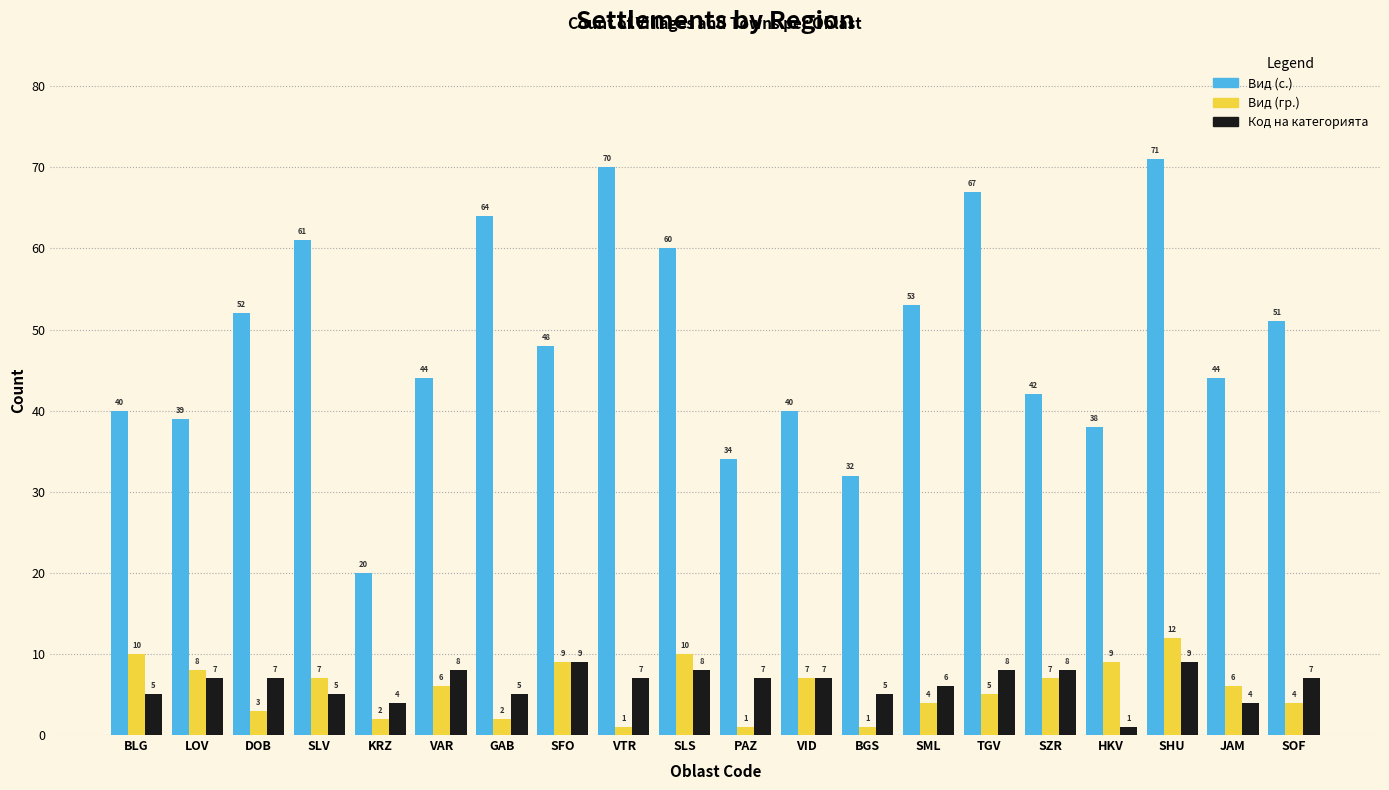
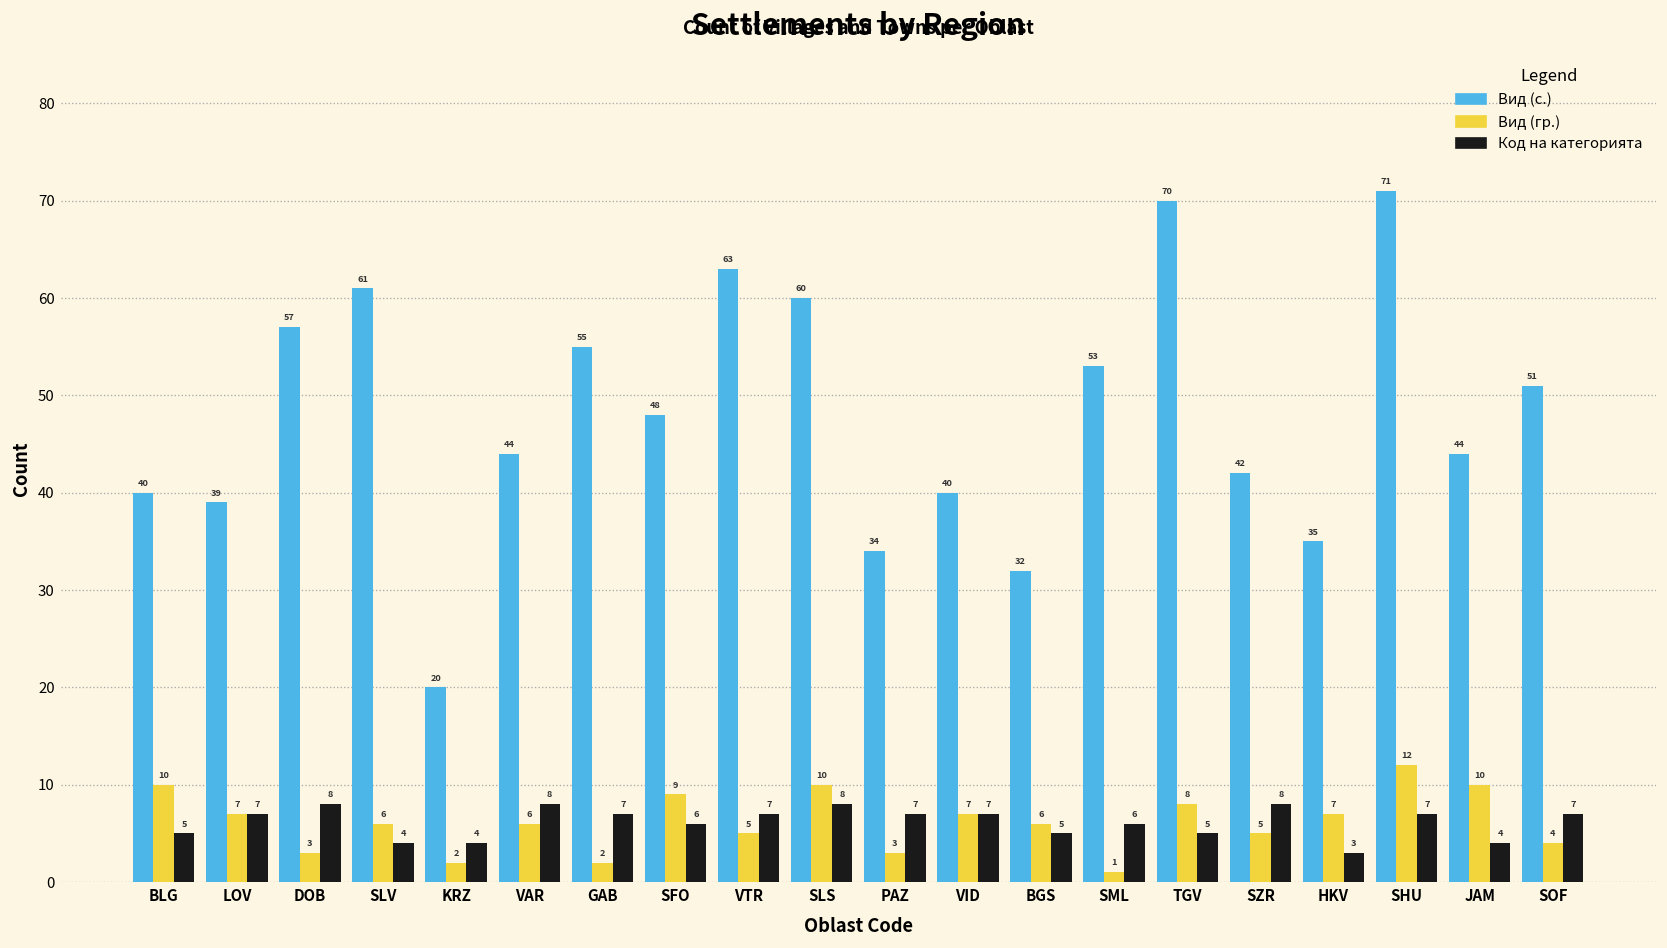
  {
    "Вид (с.)": {
      "BLG": 40,
      "LOV": 39,
-     "DOB": 52,
+     "DOB": 57,
      "SLV": 61,
      "KRZ": 20,
      "VAR": 44,
-     "GAB": 64,
+     "GAB": 55,
      "SFO": 48,
-     "VTR": 70,
+     "VTR": 63,
      "SLS": 60,
      "PAZ": 34,
      "VID": 40,
      "BGS": 32,
      "SML": 53,
-     "TGV": 67,
+     "TGV": 70,
      "SZR": 42,
-     "HKV": 38,
+     "HKV": 35,
      "SHU": 71,
      "JAM": 44,
      "SOF": 51
    },
    "Вид (гр.)": {
      "BLG": 10,
-     "LOV": 8,
+     "LOV": 7,
      "DOB": 3,
-     "SLV": 7,
+     "SLV": 6,
      "KRZ": 2,
      "VAR": 6,
      "GAB": 2,
      "SFO": 9,
-     "VTR": 1,
+     "VTR": 5,
      "SLS": 10,
-     "PAZ": 1,
+     "PAZ": 3,
      "VID": 7,
-     "BGS": 1,
-     "SML": 4,
-     "TGV": 5,
-     "SZR": 7,
-     "HKV": 9,
+     "BGS": 6,
+     "SML": 1,
+     "TGV": 8,
+     "SZR": 5,
+     "HKV": 7,
      "SHU": 12,
-     "JAM": 6,
+     "JAM": 10,
      "SOF": 4
    },
    "Код на категорията": {
      "BLG": 5,
      "LOV": 7,
-     "DOB": 7,
-     "SLV": 5,
+     "DOB": 8,
+     "SLV": 4,
      "KRZ": 4,
      "VAR": 8,
-     "GAB": 5,
-     "SFO": 9,
+     "GAB": 7,
+     "SFO": 6,
      "VTR": 7,
      "SLS": 8,
      "PAZ": 7,
      "VID": 7,
      "BGS": 5,
      "SML": 6,
-     "TGV": 8,
+     "TGV": 5,
      "SZR": 8,
-     "HKV": 1,
-     "SHU": 9,
+     "HKV": 3,
+     "SHU": 7,
      "JAM": 4,
      "SOF": 7
    }
  }
